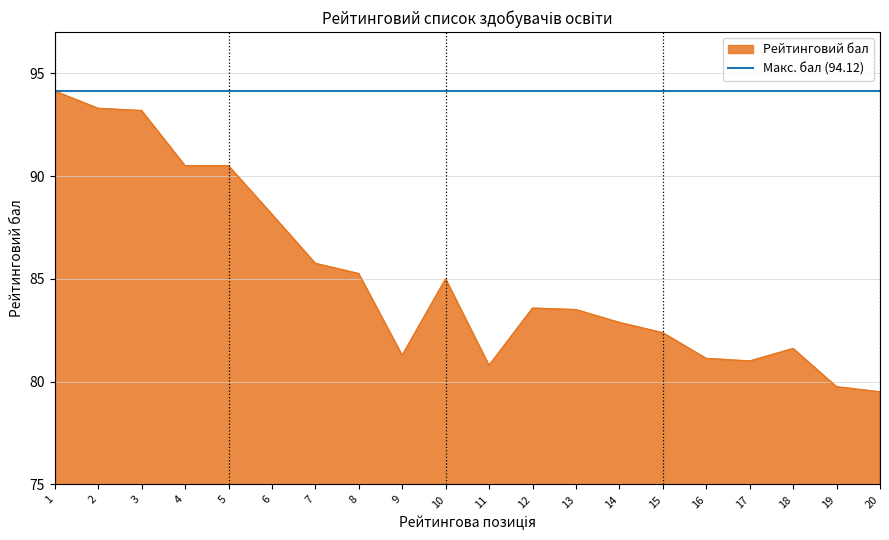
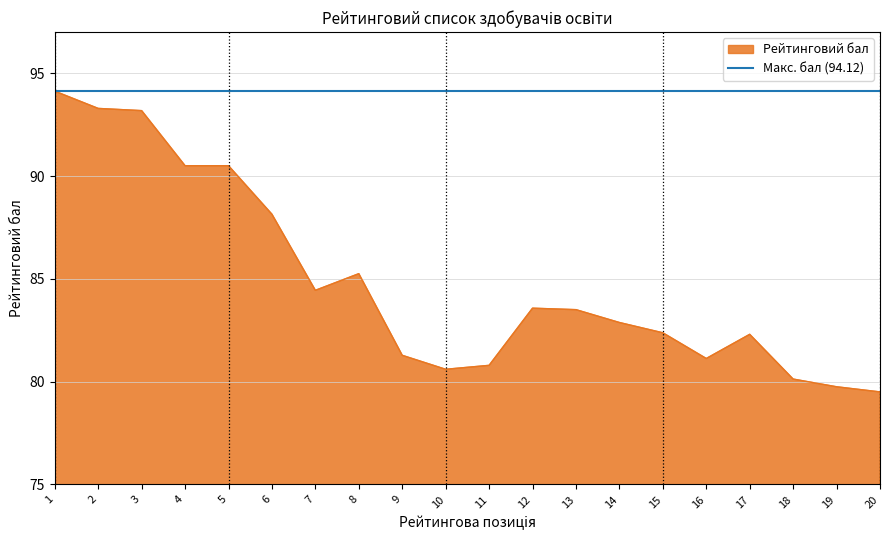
  {
    "1": 94.1,
    "2": 93.3,
    "3": 93.2,
    "4": 90.5,
    "5": 90.5,
    "6": 88.1,
-   "7": 85.8,
+   "7": 84.4,
    "8": 85.3,
    "9": 81.3,
-   "10": 85.0,
+   "10": 80.6,
    "11": 80.8,
    "12": 83.6,
    "13": 83.5,
    "14": 82.9,
    "15": 82.4,
    "16": 81.1,
-   "17": 81.0,
-   "18": 81.6,
+   "17": 82.3,
+   "18": 80.1,
    "19": 79.8,
    "20": 79.5
  }
